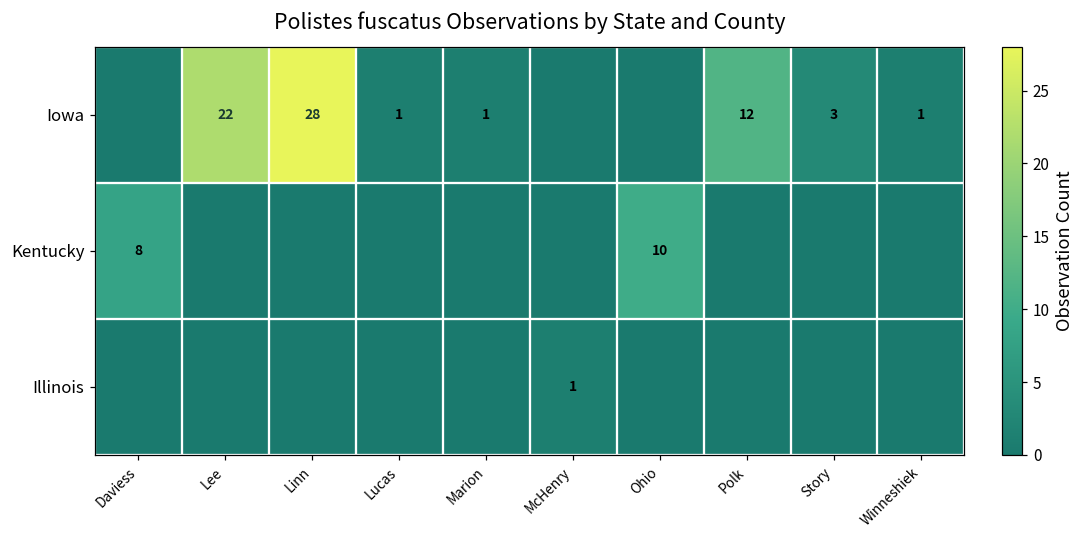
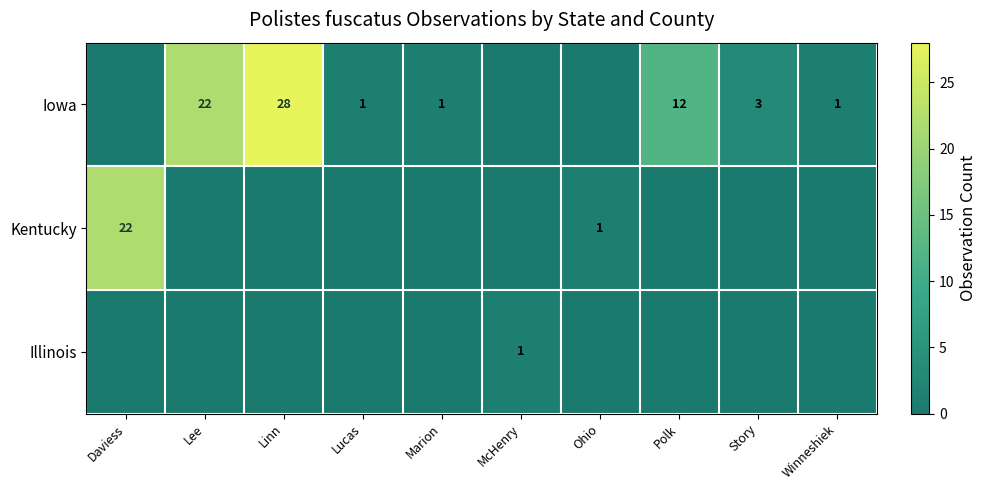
  {
    "Iowa": {
      "Lee": 22,
      "Linn": 28,
      "Lucas": 1,
      "Marion": 1,
      "Polk": 12,
      "Story": 3,
      "Winneshiek": 1
    },
    "Kentucky": {
-     "Daviess": 8,
-     "Ohio": 10
+     "Daviess": 22,
+     "Ohio": 1
    },
    "Illinois": {
      "McHenry": 1
    }
  }
